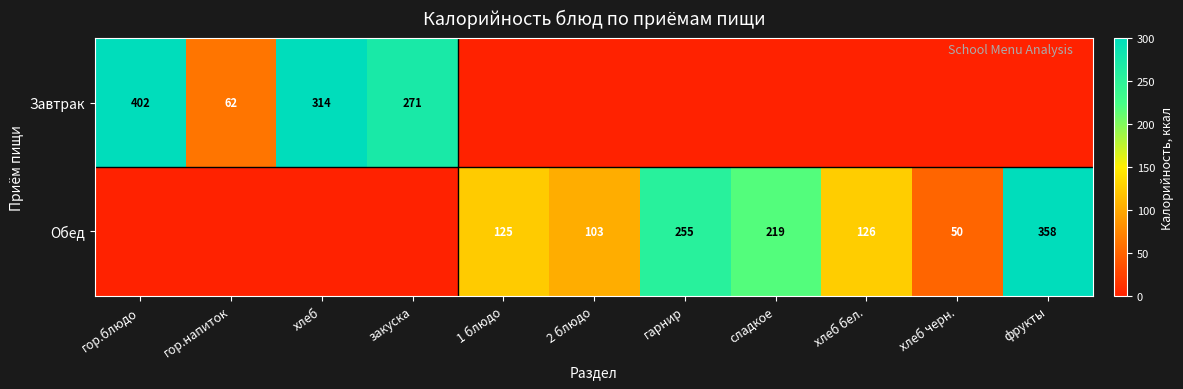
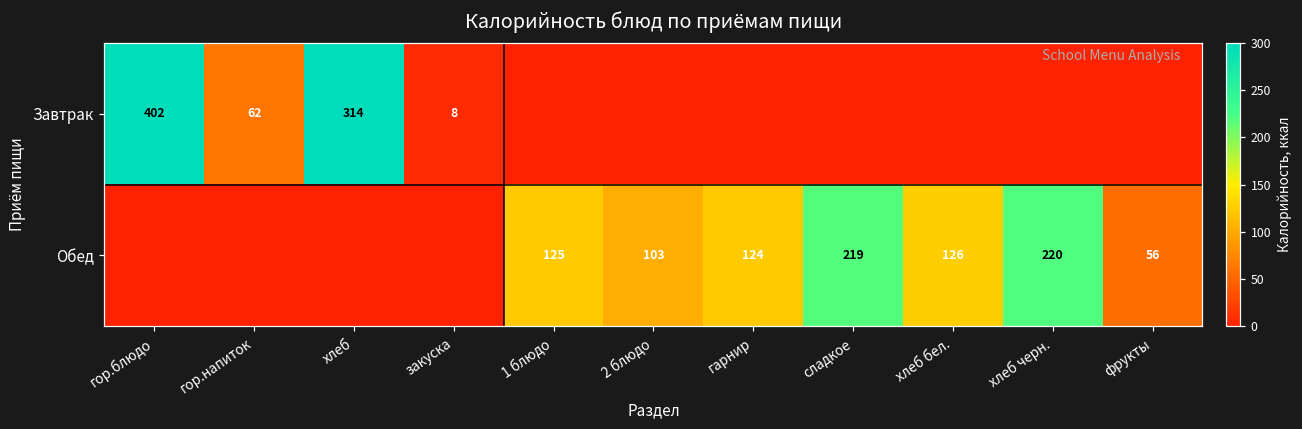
  {
    "Завтрак": {
      "гор.блюдо": 402,
      "гор.напиток": 62,
      "хлеб": 314,
-     "закуска": 271
+     "закуска": 8
    },
    "Обед": {
      "1 блюдо": 125,
      "2 блюдо": 103,
-     "гарнир": 255,
+     "гарнир": 124,
      "сладкое": 219,
      "хлеб бел.": 126,
-     "хлеб черн.": 50,
-     "фрукты": 358
+     "хлеб черн.": 220,
+     "фрукты": 56
    }
  }
